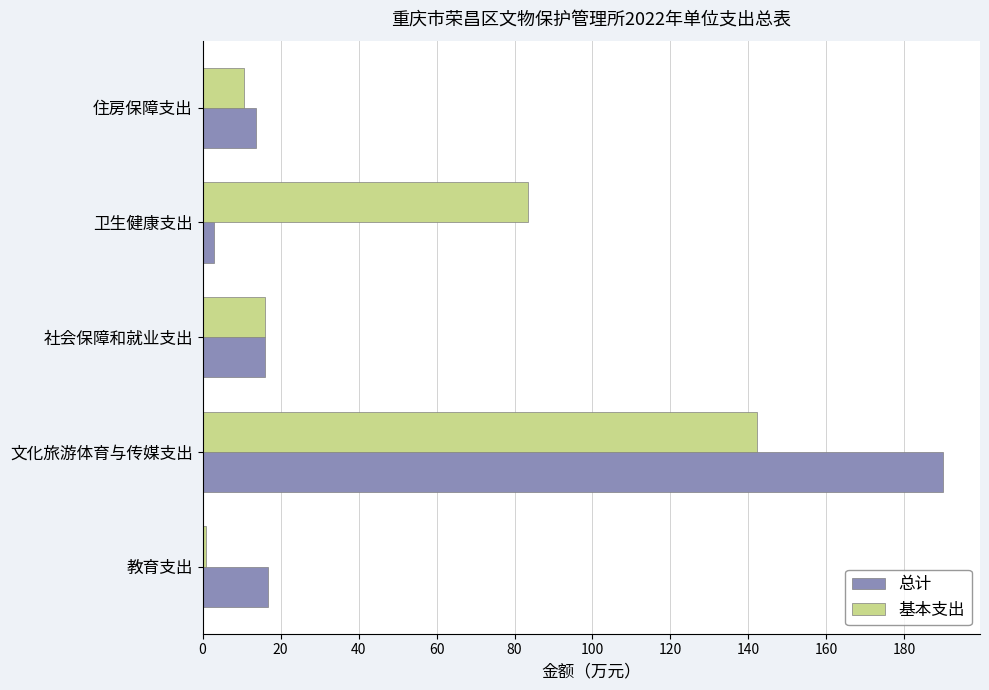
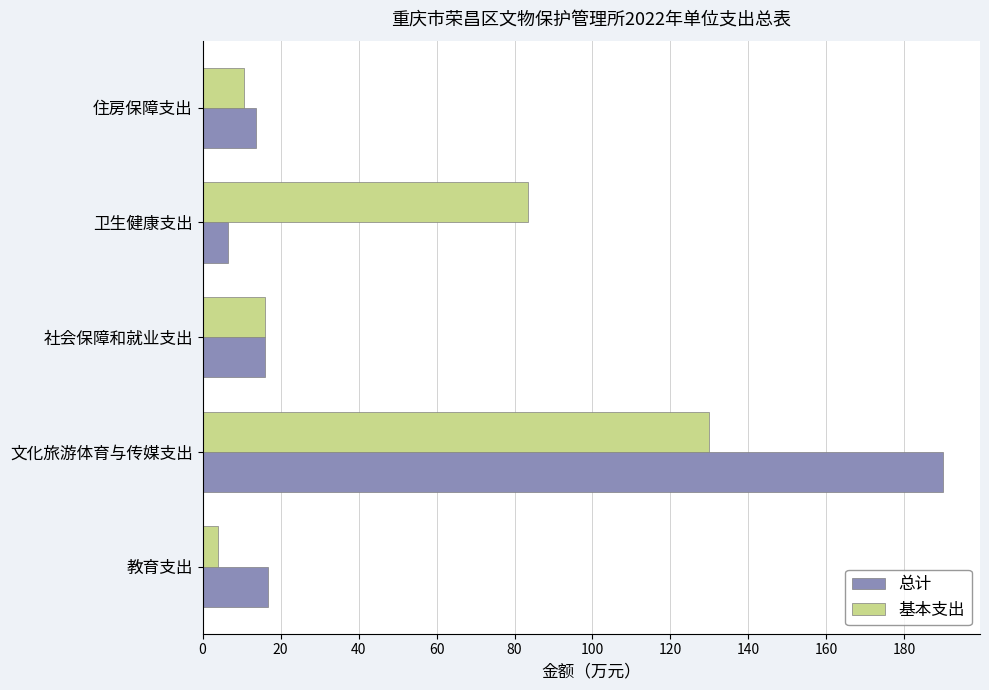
  {
    "总计": {
      "住房保障支出": 14,
-     "卫生健康支出": 3,
+     "卫生健康支出": 6,
      "社会保障和就业支出": 16,
      "文化旅游体育与传媒支出": 190,
      "教育支出": 17
    },
    "基本支出": {
      "住房保障支出": 11,
      "卫生健康支出": 84,
      "社会保障和就业支出": 16,
-     "文化旅游体育与传媒支出": 142,
-     "教育支出": 1
+     "文化旅游体育与传媒支出": 130,
+     "教育支出": 4
    }
  }
